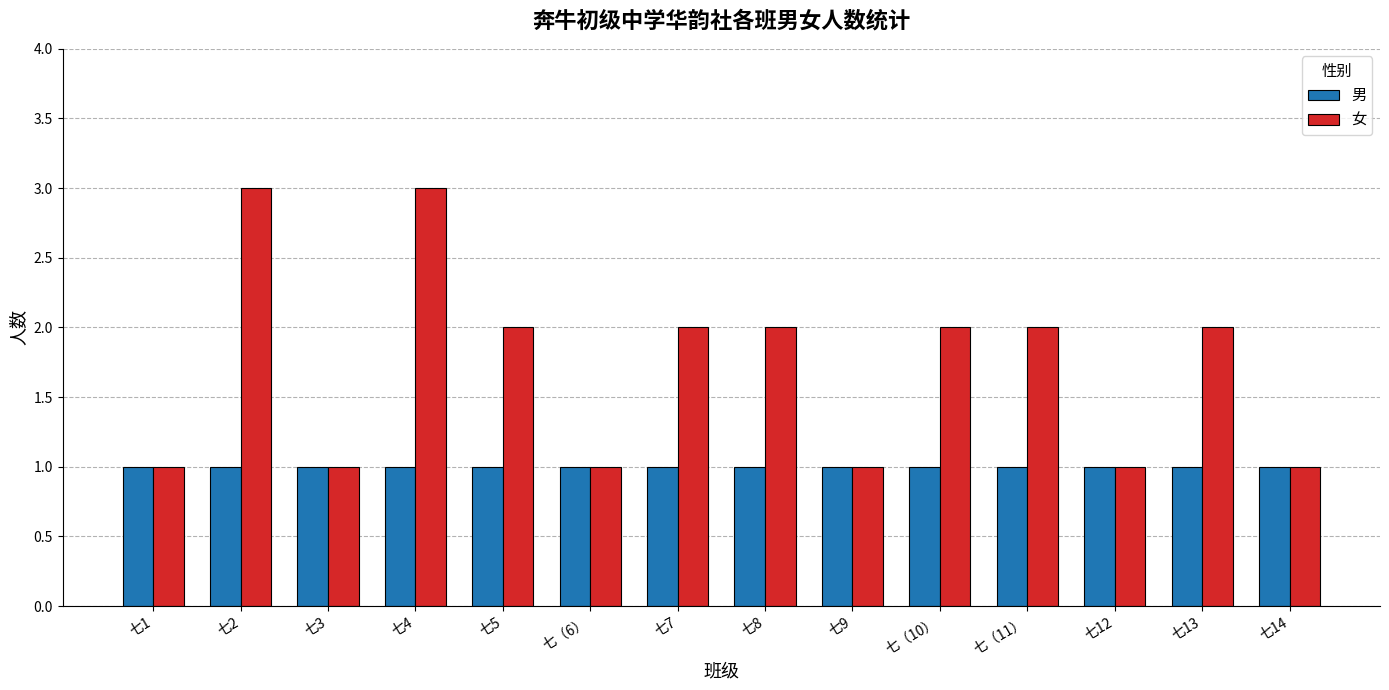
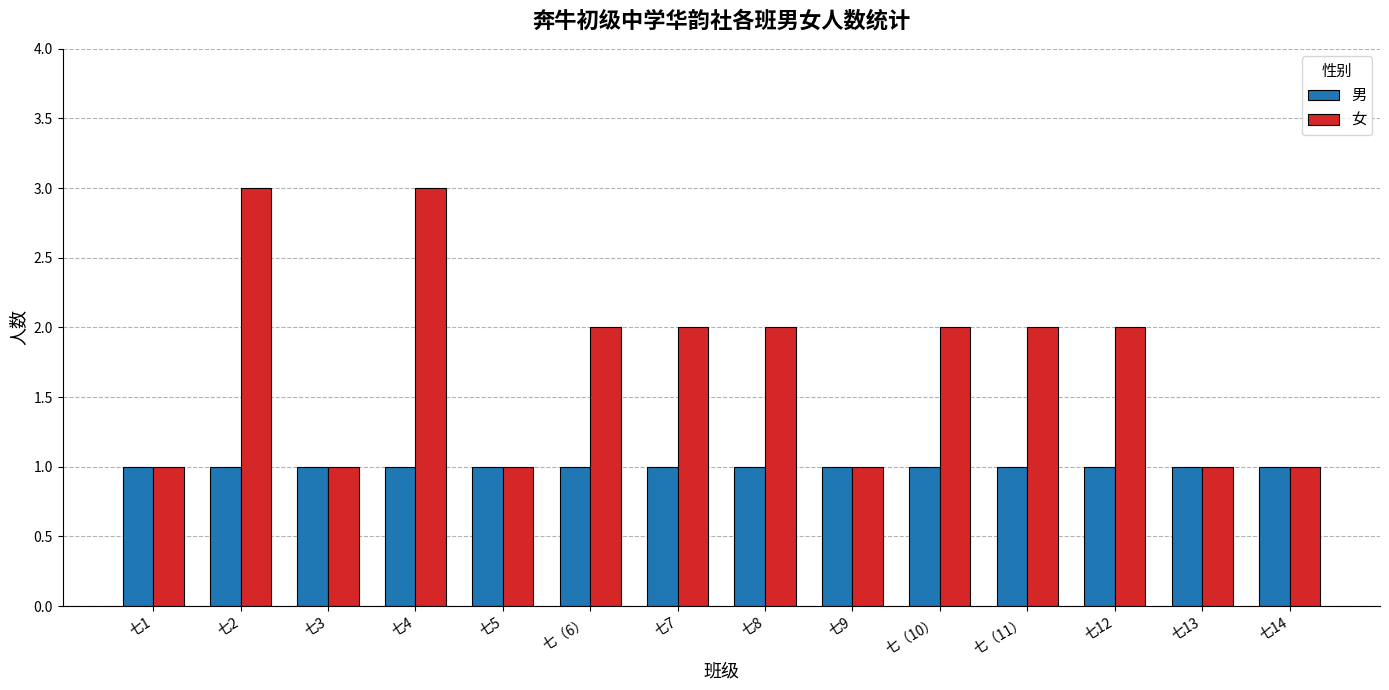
  {
    "男": {
      "七1": 1,
      "七2": 1,
      "七3": 1,
      "七4": 1,
      "七5": 1,
      "七（6）": 1,
      "七7": 1,
      "七8": 1,
      "七9": 1,
      "七（10）": 1,
      "七（11）": 1,
      "七12": 1,
      "七13": 1,
      "七14": 1
    },
    "女": {
      "七1": 1,
      "七2": 3,
      "七3": 1,
      "七4": 3,
-     "七5": 2,
-     "七（6）": 1,
+     "七5": 1,
+     "七（6）": 2,
      "七7": 2,
      "七8": 2,
      "七9": 1,
      "七（10）": 2,
      "七（11）": 2,
-     "七12": 1,
-     "七13": 2,
+     "七12": 2,
+     "七13": 1,
      "七14": 1
    }
  }
